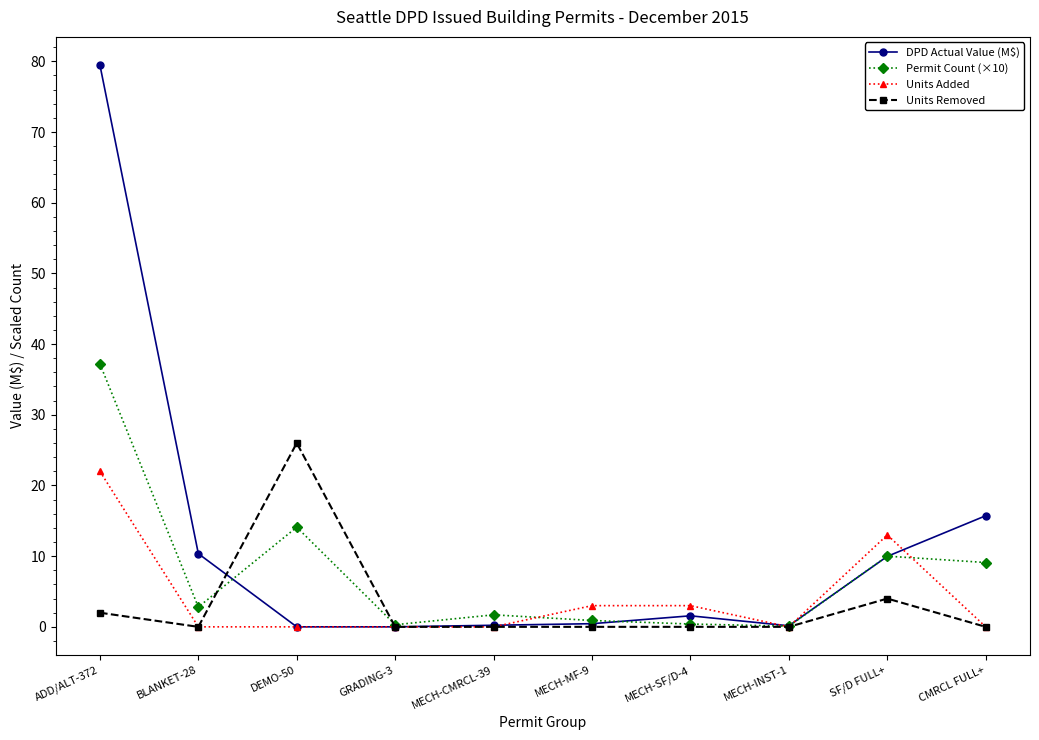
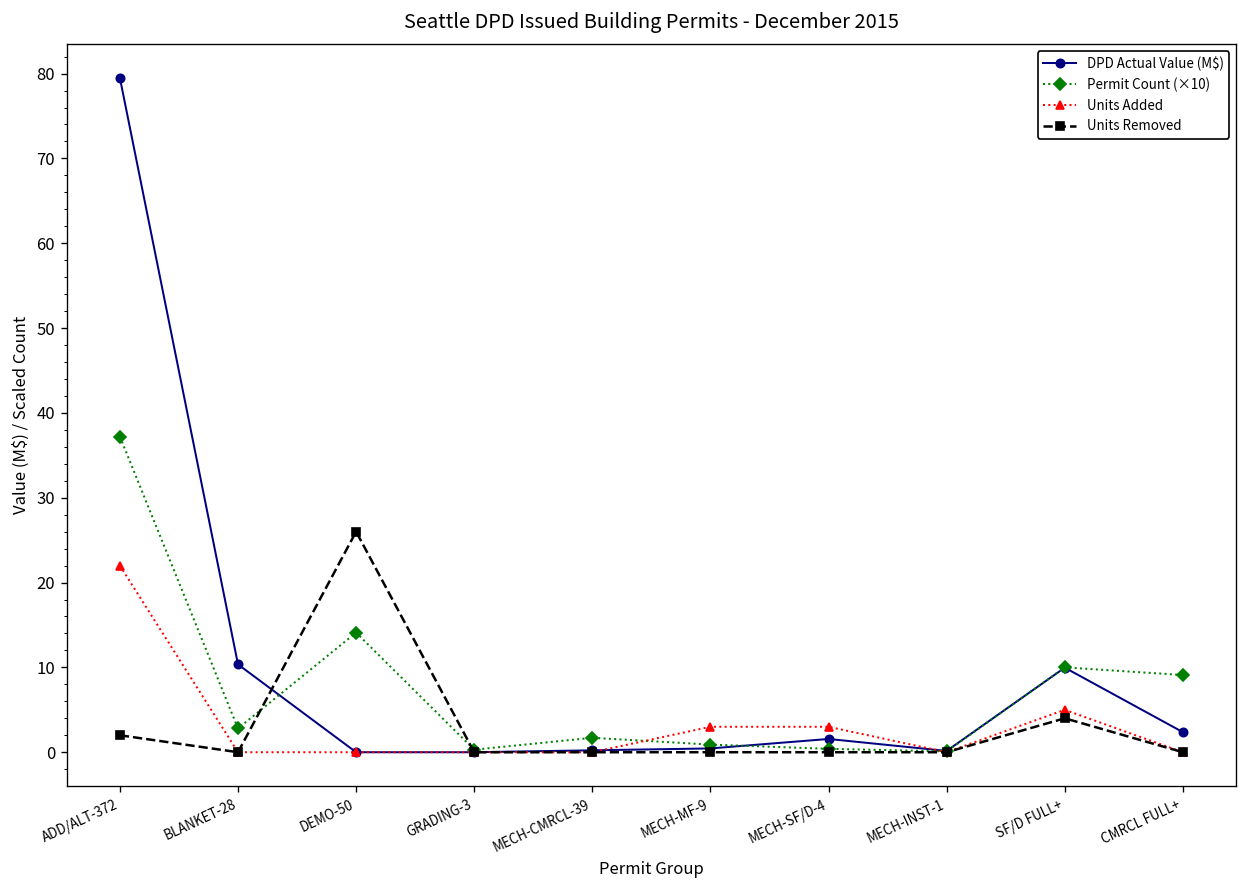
  {
    "DPD Actual Value (M$)": {
      "ADD/ALT-372": 79,
      "BLANKET-28": 10,
      "MECH-MF-9": 0,
      "MECH-SF/D-4": 2,
-     "CMRCL FULL+": 16
+     "CMRCL FULL+": 2
    },
    "Permit Count (×10)": {
      "ADD/ALT-372": 37,
      "BLANKET-28": 3,
      "DEMO-50": 14,
      "MECH-CMRCL-39": 2,
      "MECH-MF-9": 1,
      "MECH-SF/D-4": 0,
      "CMRCL FULL+": 9
    },
    "Units Added": {
      "ADD/ALT-372": 22,
      "MECH-MF-9": 3,
      "MECH-SF/D-4": 3,
-     "SF/D FULL+": 13
+     "SF/D FULL+": 5
    },
    "Units Removed": {
      "ADD/ALT-372": 2,
      "DEMO-50": 26,
      "MECH-MF-9": 0,
      "MECH-SF/D-4": 0,
      "SF/D FULL+": 4
    }
  }
